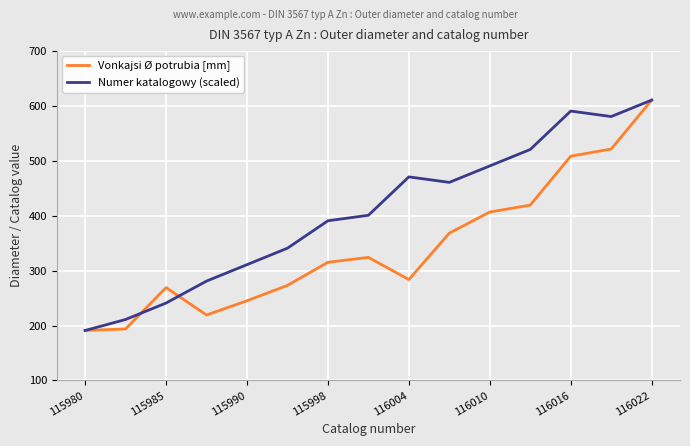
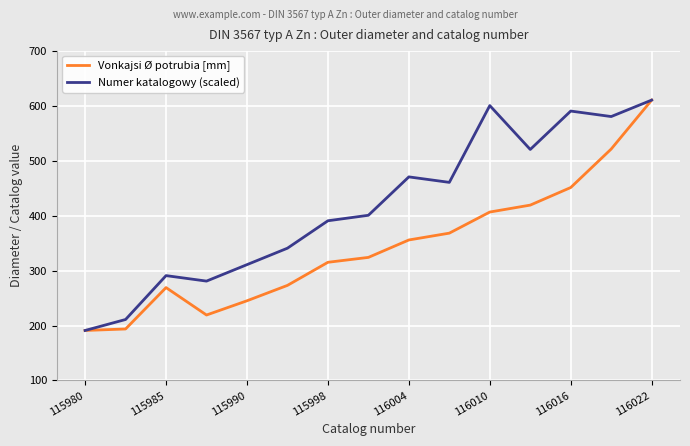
  {
    "Vonkajsi Ø potrubia [mm]": {
      "115985": 270,
      "115990": 250,
      "115998": 320,
-     "116004": 280,
+     "116004": 360,
      "116010": 410,
-     "116016": 510
+     "116016": 450
    },
    "Numer katalogowy (scaled)": {
-     "115985": 240,
+     "115985": 290,
      "115990": 310,
      "115998": 390,
      "116004": 470,
-     "116010": 490,
+     "116010": 600,
      "116016": 590
    }
  }
